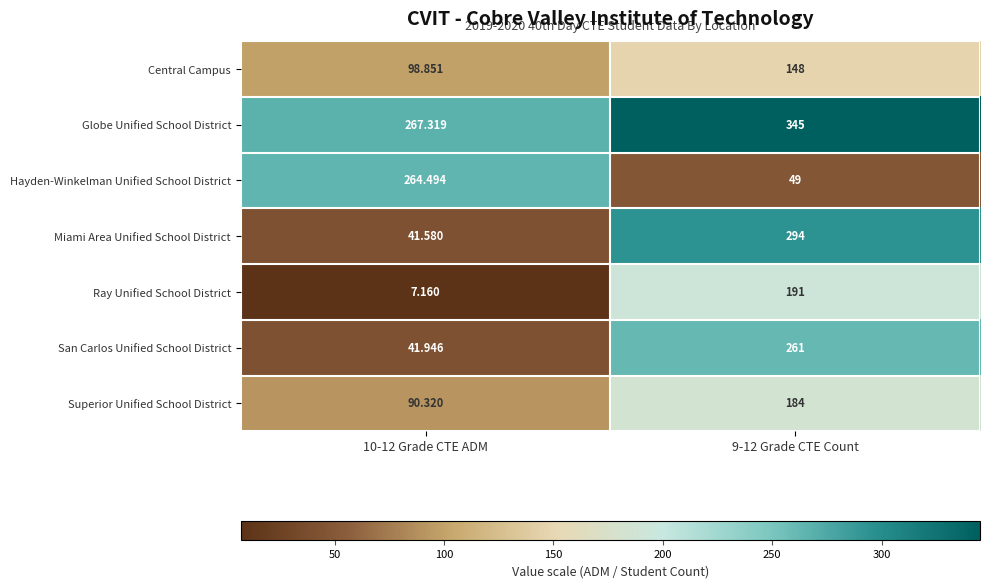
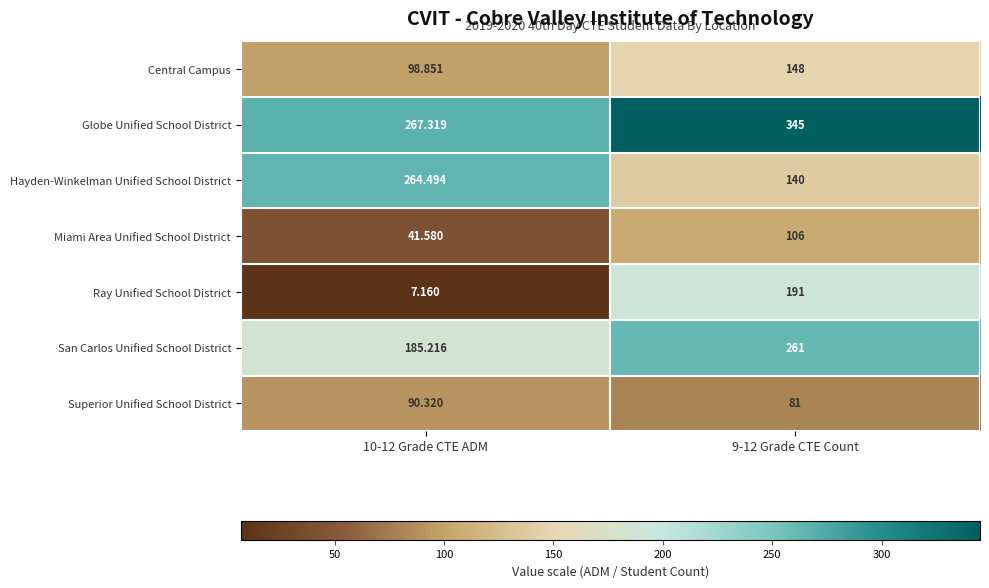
  {
    "Central Campus": {
      "10-12 Grade CTE ADM": 98.851,
      "9-12 Grade CTE Count": 148
    },
    "Globe Unified School District": {
      "10-12 Grade CTE ADM": 267.319,
      "9-12 Grade CTE Count": 345
    },
    "Hayden-Winkelman Unified School District": {
      "10-12 Grade CTE ADM": 264.494,
-     "9-12 Grade CTE Count": 49
+     "9-12 Grade CTE Count": 140
    },
    "Miami Area Unified School District": {
      "10-12 Grade CTE ADM": 41.580,
-     "9-12 Grade CTE Count": 294
+     "9-12 Grade CTE Count": 106
    },
    "Ray Unified School District": {
      "10-12 Grade CTE ADM": 7.160,
      "9-12 Grade CTE Count": 191
    },
    "San Carlos Unified School District": {
-     "10-12 Grade CTE ADM": 41.946,
+     "10-12 Grade CTE ADM": 185.216,
      "9-12 Grade CTE Count": 261
    },
    "Superior Unified School District": {
      "10-12 Grade CTE ADM": 90.320,
-     "9-12 Grade CTE Count": 184
+     "9-12 Grade CTE Count": 81
    }
  }
